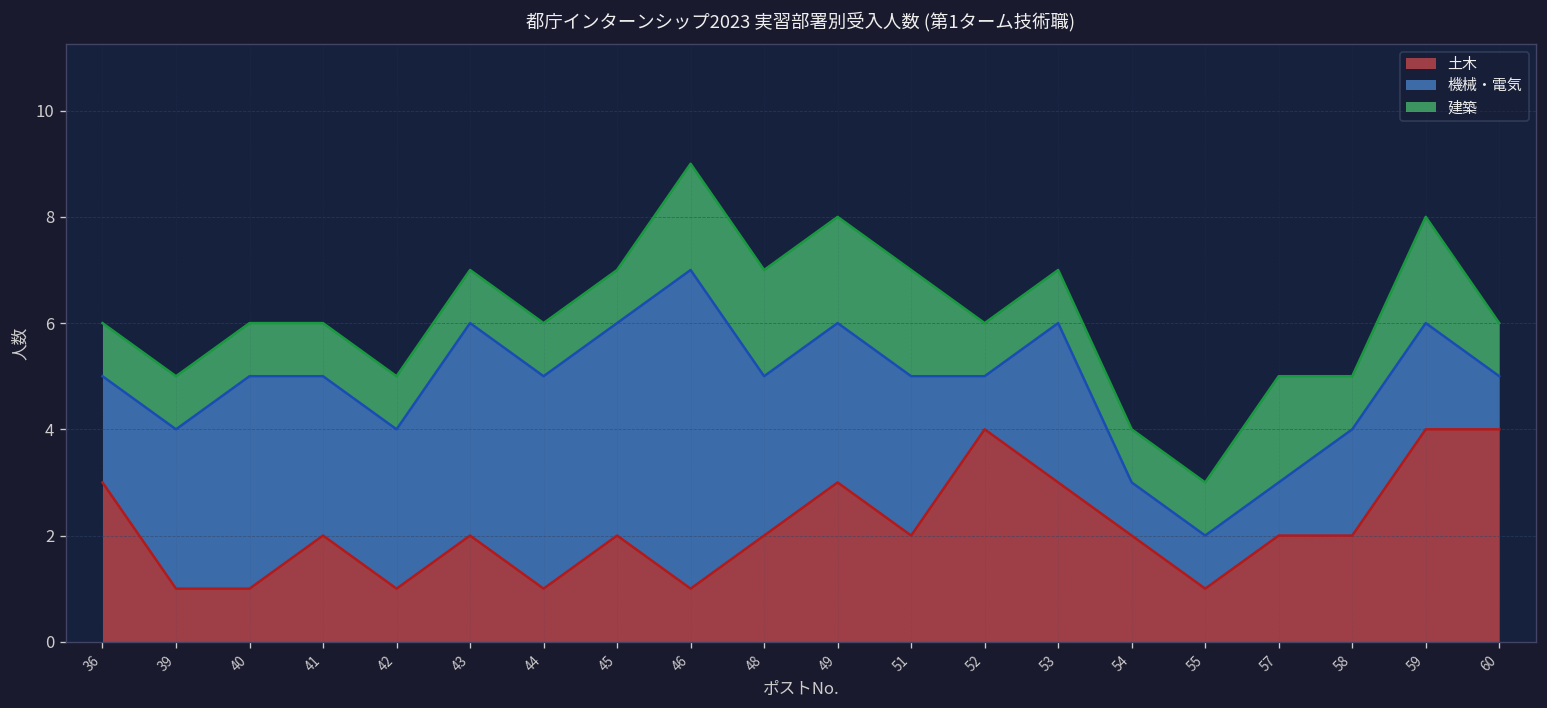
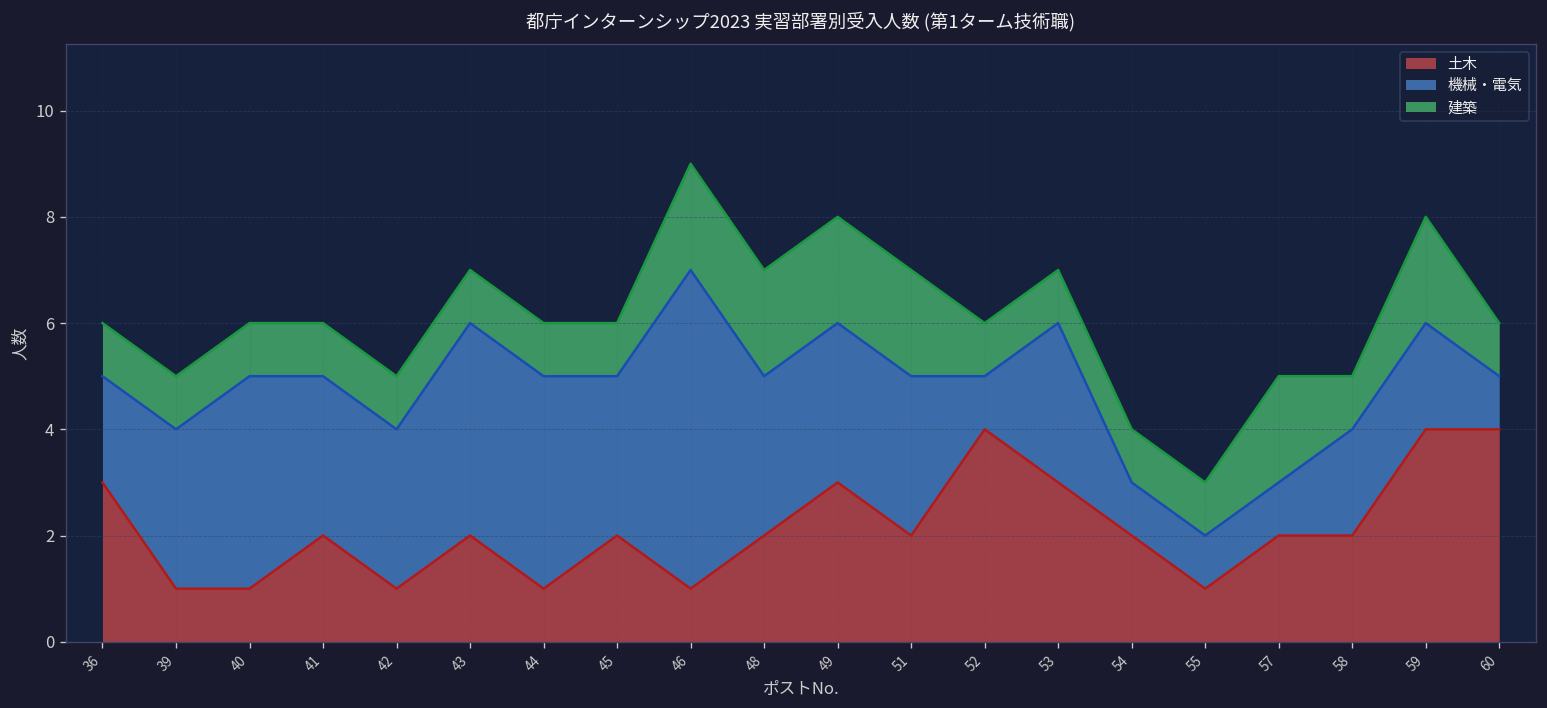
  {
    "土木": {
      "36": 3,
      "39": 1,
      "40": 1,
      "41": 2,
      "42": 1,
      "43": 2,
      "44": 1,
      "45": 2,
      "46": 1,
      "48": 2,
      "49": 3,
      "51": 2,
      "52": 4,
      "53": 3,
      "54": 2,
      "55": 1,
      "57": 2,
      "58": 2,
      "59": 4,
      "60": 4
    },
    "機械・電気": {
      "36": 2,
      "39": 3,
      "40": 4,
      "41": 3,
      "42": 3,
      "43": 4,
      "44": 4,
-     "45": 4,
+     "45": 3,
      "46": 6,
      "48": 3,
      "49": 3,
      "51": 3,
      "52": 1,
      "53": 3,
      "54": 1,
      "55": 1,
      "57": 1,
      "58": 2,
      "59": 2,
      "60": 1
    },
    "建築": {
      "36": 1,
      "39": 1,
      "40": 1,
      "41": 1,
      "42": 1,
      "43": 1,
      "44": 1,
      "45": 1,
      "46": 2,
      "48": 2,
      "49": 2,
      "51": 2,
      "52": 1,
      "53": 1,
      "54": 1,
      "55": 1,
      "57": 2,
      "58": 1,
      "59": 2,
      "60": 1
    }
  }
